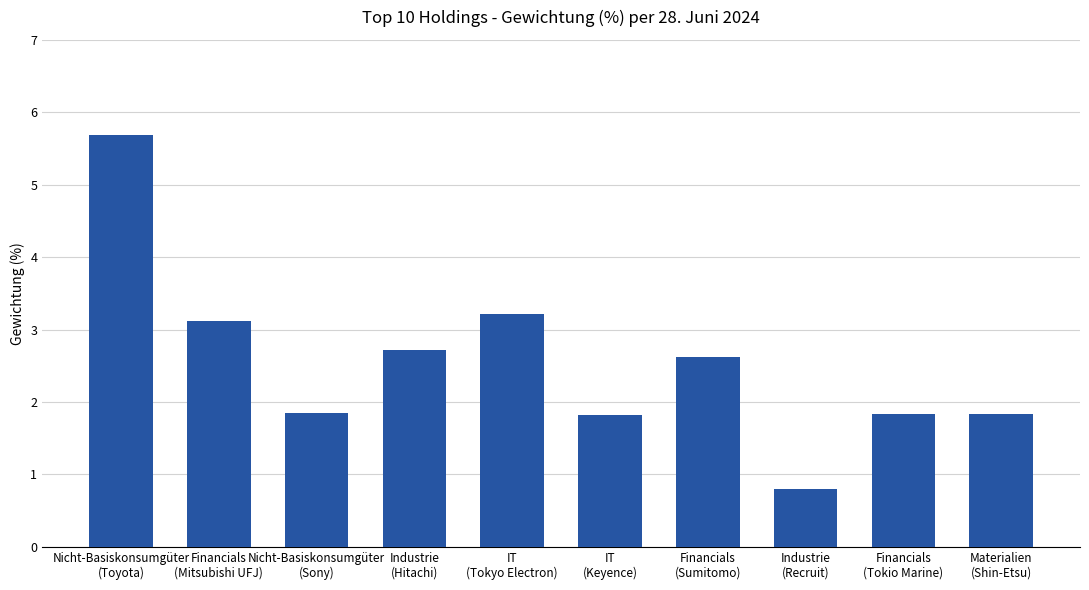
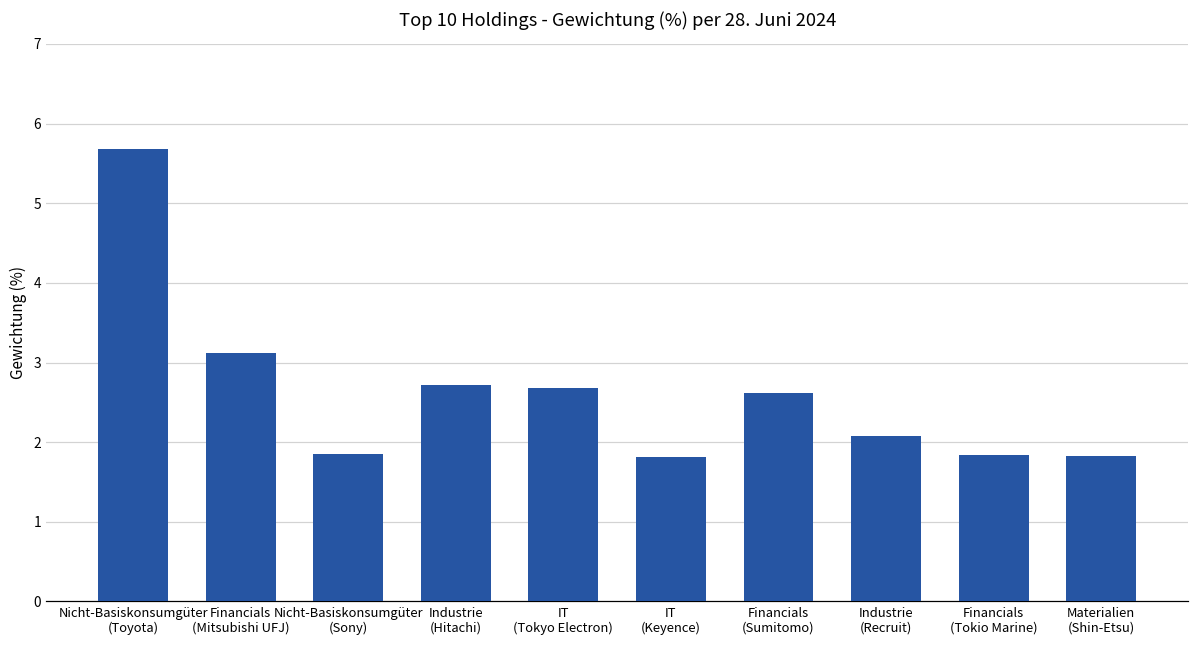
  {
    "Nicht-Basiskonsumgüter (Toyota)": 5.7,
    "Nicht-Basiskonsumgüter (Sony)": 1.9,
    "Industrie (Hitachi)": 2.7,
-   "IT (Tokyo Electron)": 3.2,
+   "IT (Tokyo Electron)": 2.7,
    "IT (Keyence)": 1.8,
    "Financials (Sumitomo)": 2.6,
-   "Industrie (Recruit)": 0.8,
+   "Industrie (Recruit)": 2.1,
    "Financials (Tokio Marine)": 1.8,
    "Materialien (Shin-Etsu)": 1.8
  }
